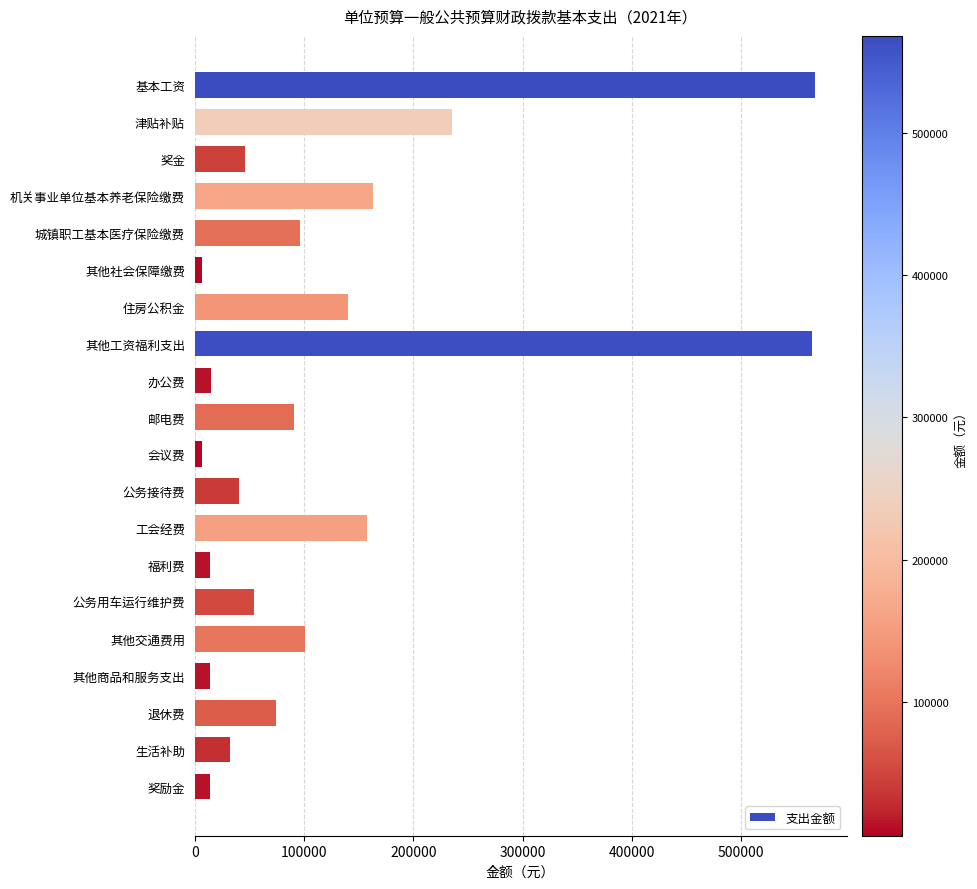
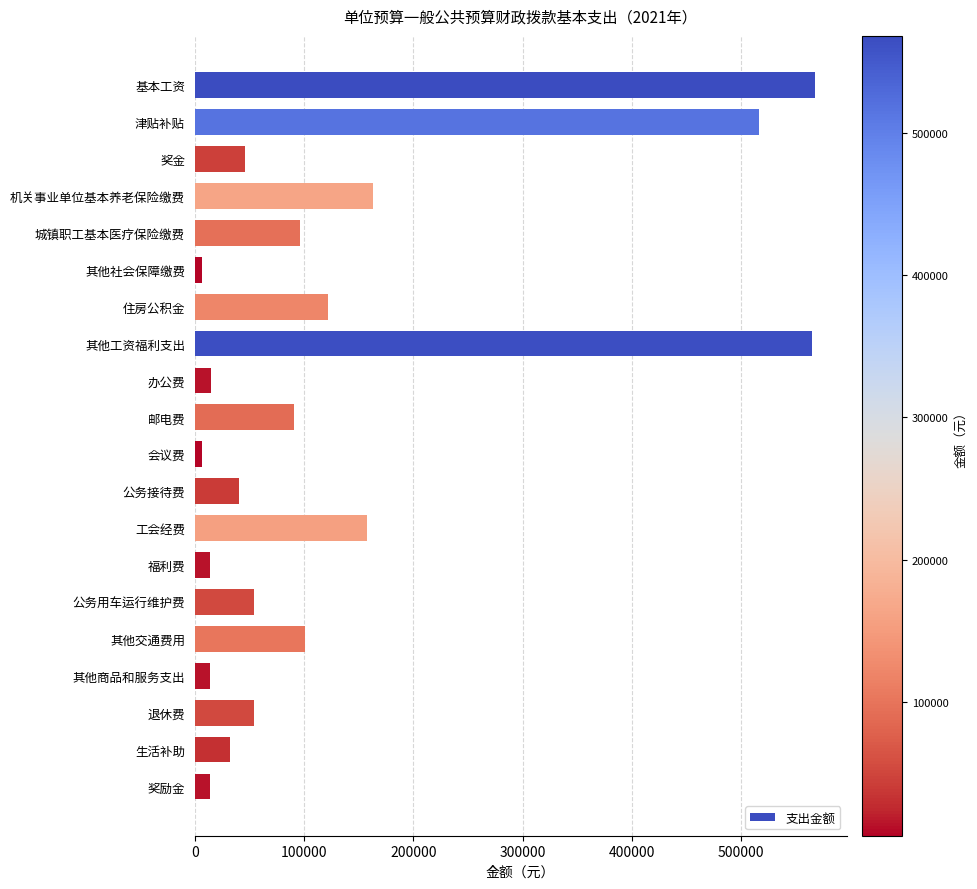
  {
    "基本工资": 568000,
-   "津贴补贴": 235000,
+   "津贴补贴": 516000,
    "奖金": 46000,
    "机关事业单位基本养老保险缴费": 163000,
    "城镇职工基本医疗保险缴费": 96000,
    "其他社会保障缴费": 7000,
-   "住房公积金": 141000,
+   "住房公积金": 122000,
    "其他工资福利支出": 565000,
    "办公费": 15000,
    "邮电费": 91000,
    "会议费": 7000,
    "公务接待费": 41000,
    "工会经费": 157000,
    "福利费": 14000,
    "公务用车运行维护费": 54000,
    "其他交通费用": 101000,
    "其他商品和服务支出": 14000,
-   "退休费": 74000,
+   "退休费": 54000,
    "生活补助": 33000,
    "奖励金": 14000
  }
